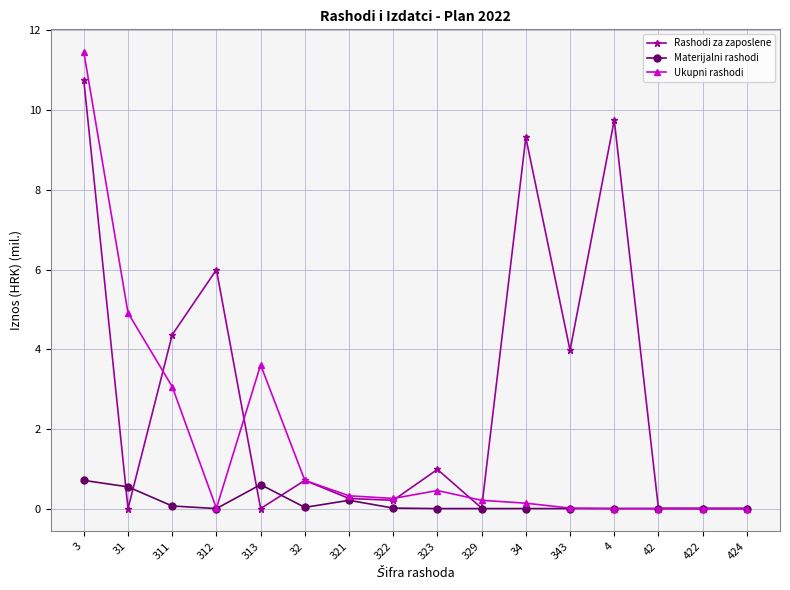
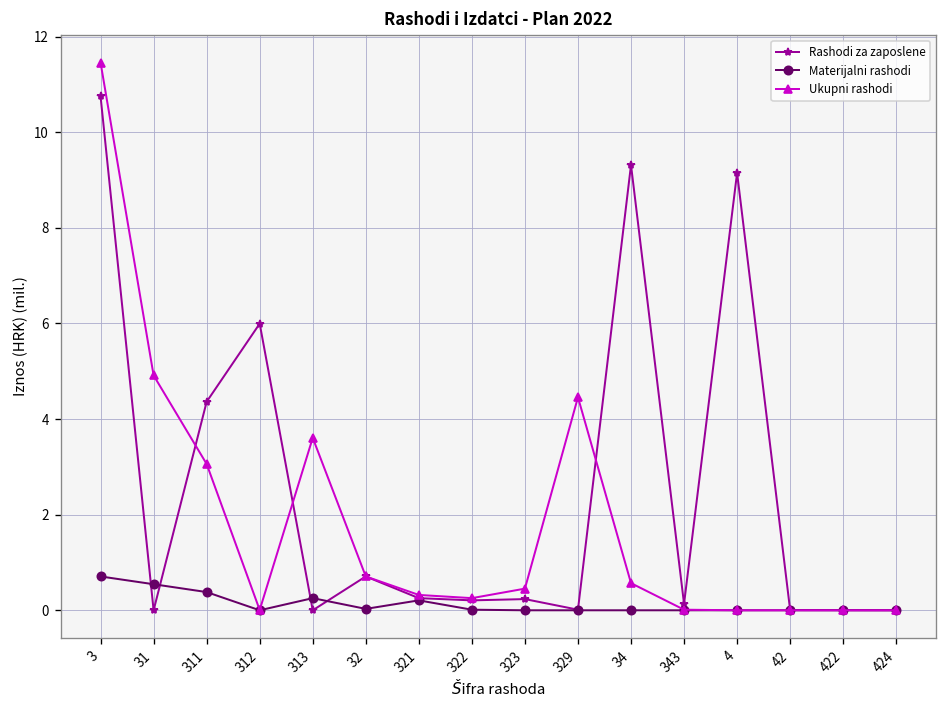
  {
    "Rashodi za zaposlene": {
      "3": 10.7,
      "31": 0.0,
      "311": 4.4,
      "312": 6.0,
      "313": 0.0,
-     "323": 1.0,
+     "323": 0.2,
      "34": 9.3,
-     "343": 4.0,
-     "4": 9.7
+     "343": 0.1,
+     "4": 9.1
    },
    "Materijalni rashodi": {
      "3": 0.7,
      "31": 0.5,
-     "311": 0.1,
-     "313": 0.6,
+     "311": 0.4,
+     "313": 0.3,
      "32": 0.0,
      "322": 0.0,
      "323": 0.0,
      "34": 0.0
    },
    "Ukupni rashodi": {
      "3": 11.5,
      "31": 4.9,
      "311": 3.1,
      "313": 3.6,
      "321": 0.3,
      "323": 0.5,
-     "329": 0.2,
-     "34": 0.1
+     "329": 4.5,
+     "34": 0.6
    }
  }
